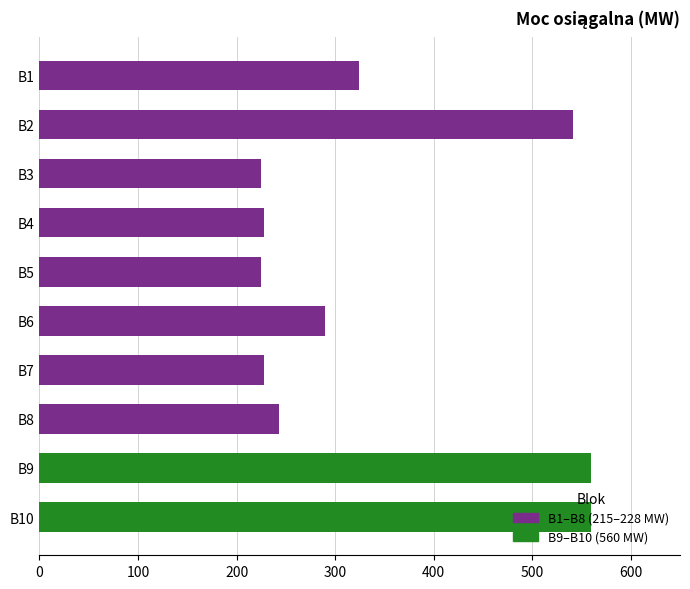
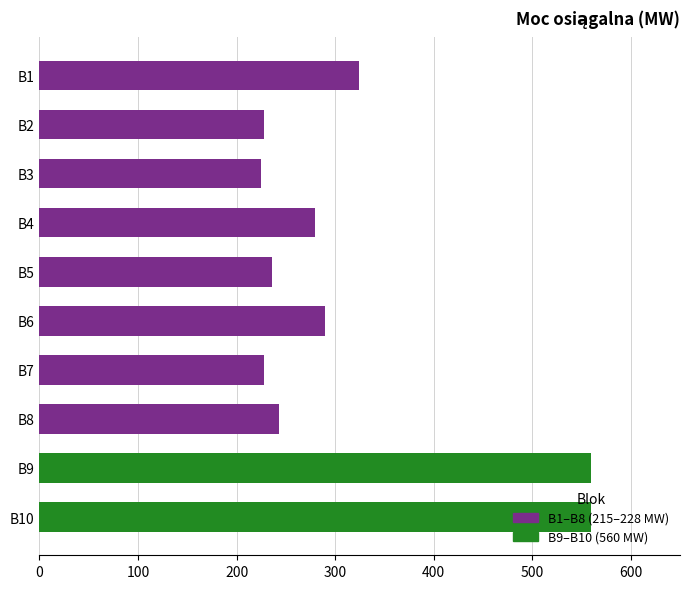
  {
    "B1": 320,
-   "B2": 540,
+   "B2": 230,
    "B3": 230,
-   "B4": 230,
-   "B5": 230,
+   "B4": 280,
+   "B5": 240,
    "B6": 290,
    "B7": 230,
    "B8": 240,
    "B9": 560,
    "B10": 560
  }
